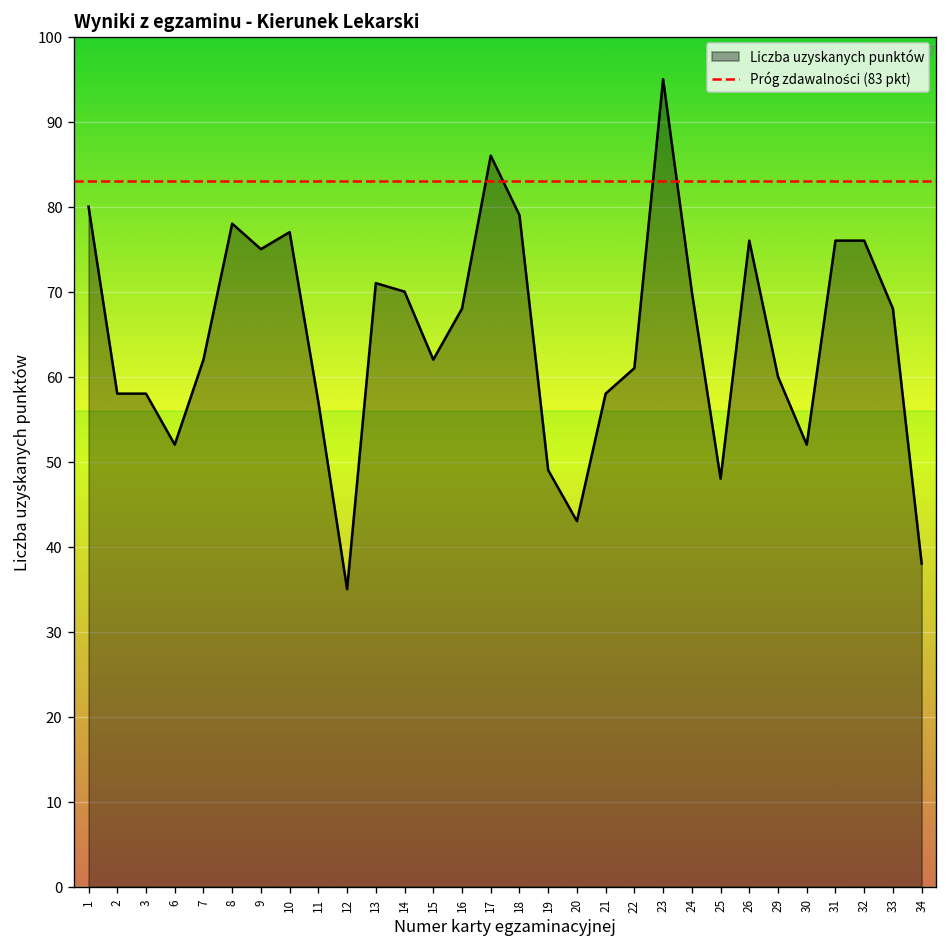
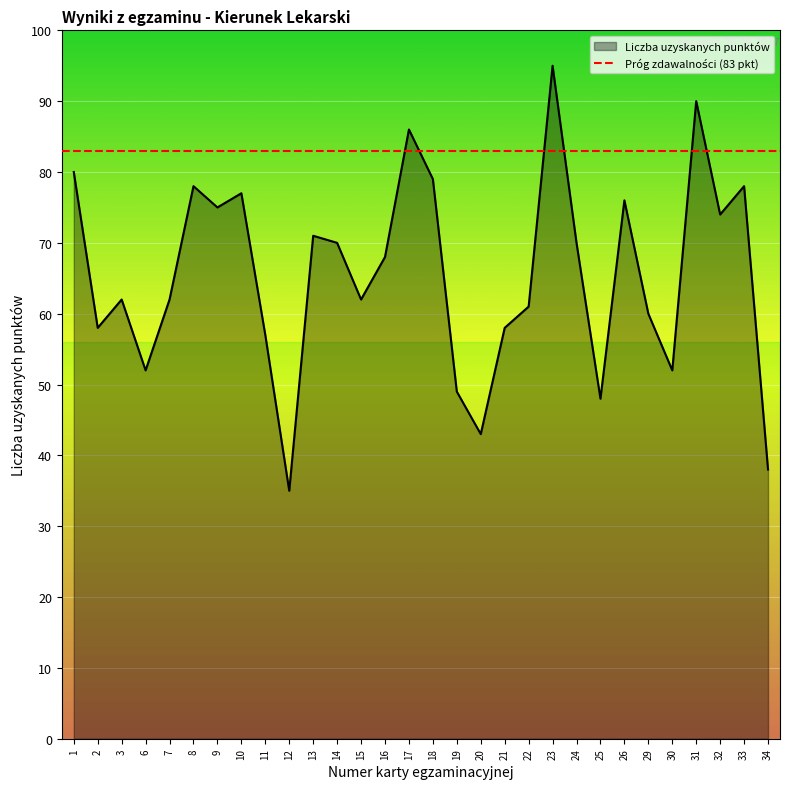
  {
    "1": 80,
    "2": 58,
-   "3": 58,
+   "3": 62,
    "6": 52,
    "7": 62,
    "8": 78,
    "9": 75,
    "10": 77,
    "11": 57,
    "12": 35,
    "13": 71,
    "14": 70,
    "15": 62,
    "16": 68,
    "17": 86,
    "18": 79,
    "19": 49,
    "20": 43,
    "21": 58,
    "22": 61,
    "23": 95,
    "24": 70,
    "25": 48,
    "26": 76,
    "29": 60,
    "30": 52,
-   "31": 76,
-   "32": 76,
-   "33": 68,
+   "31": 90,
+   "32": 74,
+   "33": 78,
    "34": 38
  }
